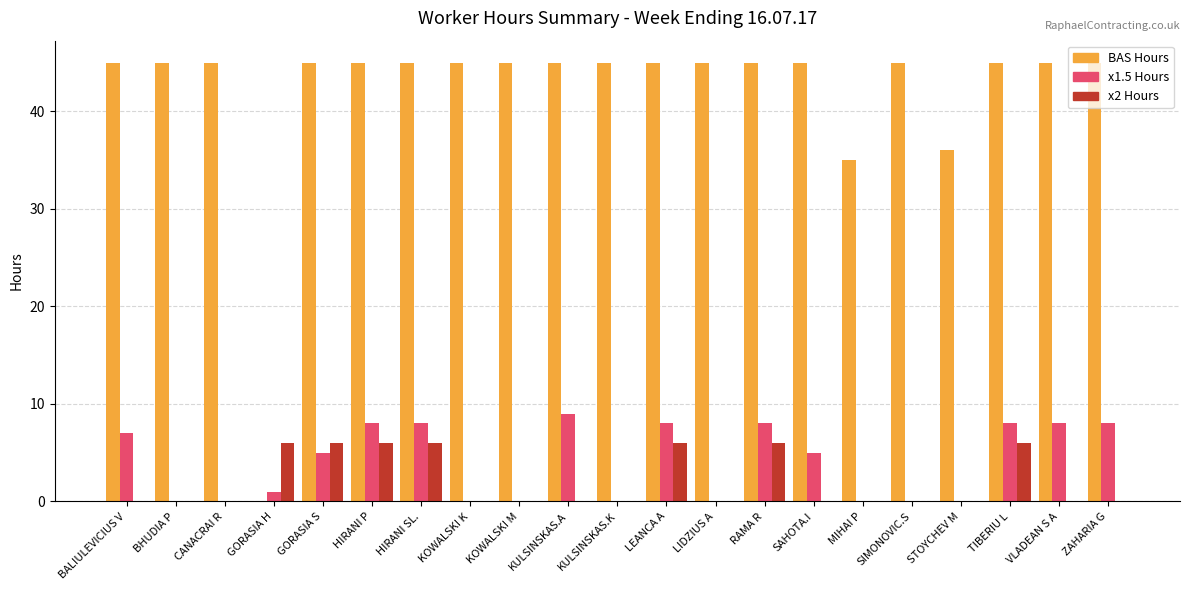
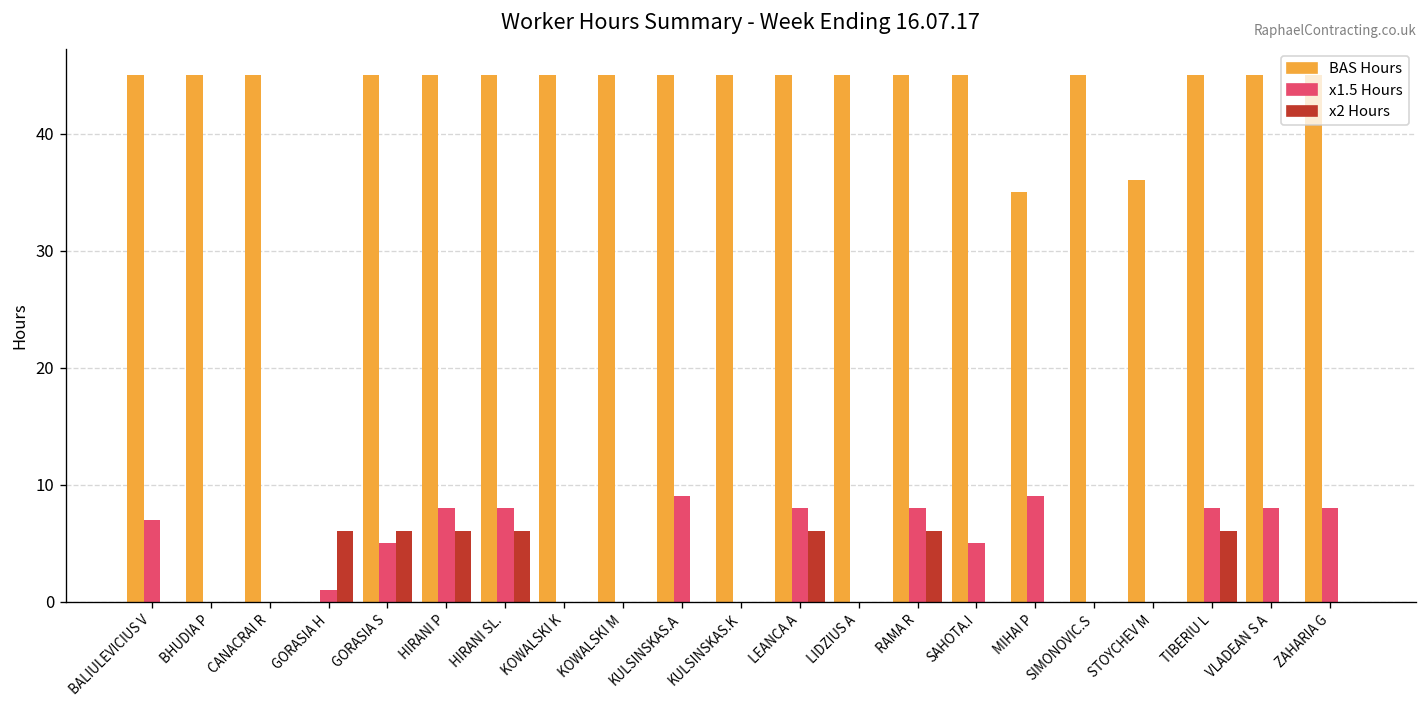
  {
    "BAS Hours": {
      "BALIULEVICIUS V": 45,
      "BHUDIA P": 45,
      "CANACRAI R": 45,
      "GORASIA H": 0,
      "GORASIA S": 45,
      "HIRANI P": 45,
      "HIRANI SL.": 45,
      "KOWALSKI K": 45,
      "KOWALSKI M": 45,
      "KULSINSKAS.A": 45,
      "KULSINSKAS.K": 45,
      "LEANCA A": 45,
      "LIDZIUS A": 45,
      "RAMA R": 45,
      "SAHOTA.I": 45,
      "MIHAI P": 35,
      "SIMONOVIC.S": 45,
      "STOYCHEV M": 36,
      "TIBERIU L": 45,
      "VLADEAN S A": 45
    },
    "x1.5 Hours": {
      "BALIULEVICIUS V": 7,
      "BHUDIA P": 0,
      "CANACRAI R": 0,
      "GORASIA H": 1,
      "GORASIA S": 5,
      "HIRANI P": 8,
      "HIRANI SL.": 8,
      "KOWALSKI K": 0,
      "KOWALSKI M": 0,
      "KULSINSKAS.A": 9,
      "KULSINSKAS.K": 0,
      "LEANCA A": 8,
      "LIDZIUS A": 0,
      "RAMA R": 8,
      "SAHOTA.I": 5,
-     "MIHAI P": 0,
+     "MIHAI P": 9,
      "SIMONOVIC.S": 0,
      "STOYCHEV M": 0,
      "TIBERIU L": 8,
      "VLADEAN S A": 8,
      "ZAHARIA G": 8
    },
    "x2 Hours": {
      "BALIULEVICIUS V": 0,
      "BHUDIA P": 0,
      "CANACRAI R": 0,
      "GORASIA H": 6,
      "GORASIA S": 6,
      "HIRANI P": 6,
      "HIRANI SL.": 6,
      "KOWALSKI K": 0,
      "KOWALSKI M": 0,
      "KULSINSKAS.A": 0,
      "KULSINSKAS.K": 0,
      "LEANCA A": 6,
      "LIDZIUS A": 0,
      "RAMA R": 6,
      "SAHOTA.I": 0,
      "MIHAI P": 0,
      "SIMONOVIC.S": 0,
      "STOYCHEV M": 0,
      "TIBERIU L": 6,
      "VLADEAN S A": 0,
      "ZAHARIA G": 0
    }
  }
